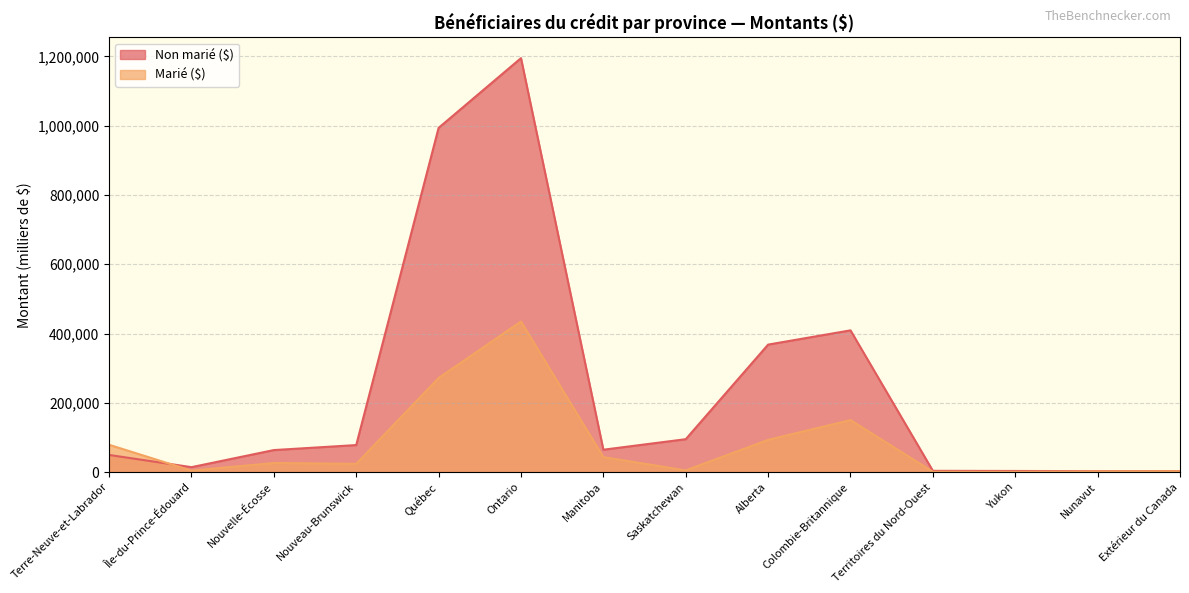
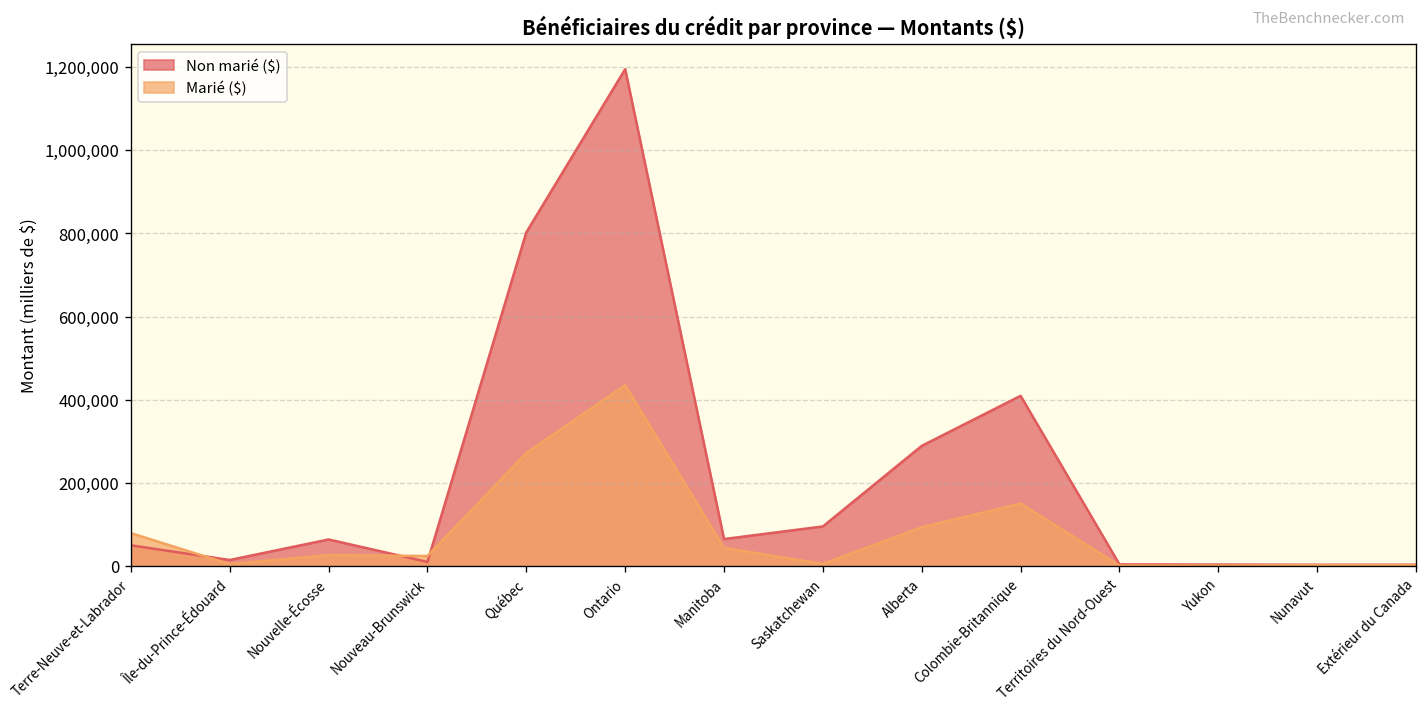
  {
    "Non marié ($)": {
      "Terre-Neuve-et-Labrador": "50,000",
      "Île-du-Prince-Édouard": "10,000",
      "Nouvelle-Écosse": "60,000",
-     "Nouveau-Brunswick": "80,000",
-     "Québec": "990,000",
+     "Nouveau-Brunswick": "10,000",
+     "Québec": "800,000",
      "Ontario": "1,200,000",
      "Manitoba": "60,000",
      "Saskatchewan": "90,000",
-     "Alberta": "370,000",
+     "Alberta": "290,000",
      "Colombie-Britannique": "410,000"
    },
    "Marié ($)": {
      "Terre-Neuve-et-Labrador": "80,000",
      "Île-du-Prince-Édouard": "0",
      "Nouvelle-Écosse": "30,000",
      "Nouveau-Brunswick": "20,000",
      "Québec": "270,000",
      "Ontario": "430,000",
      "Manitoba": "40,000",
      "Saskatchewan": "0",
      "Alberta": "90,000",
      "Colombie-Britannique": "150,000"
    }
  }
